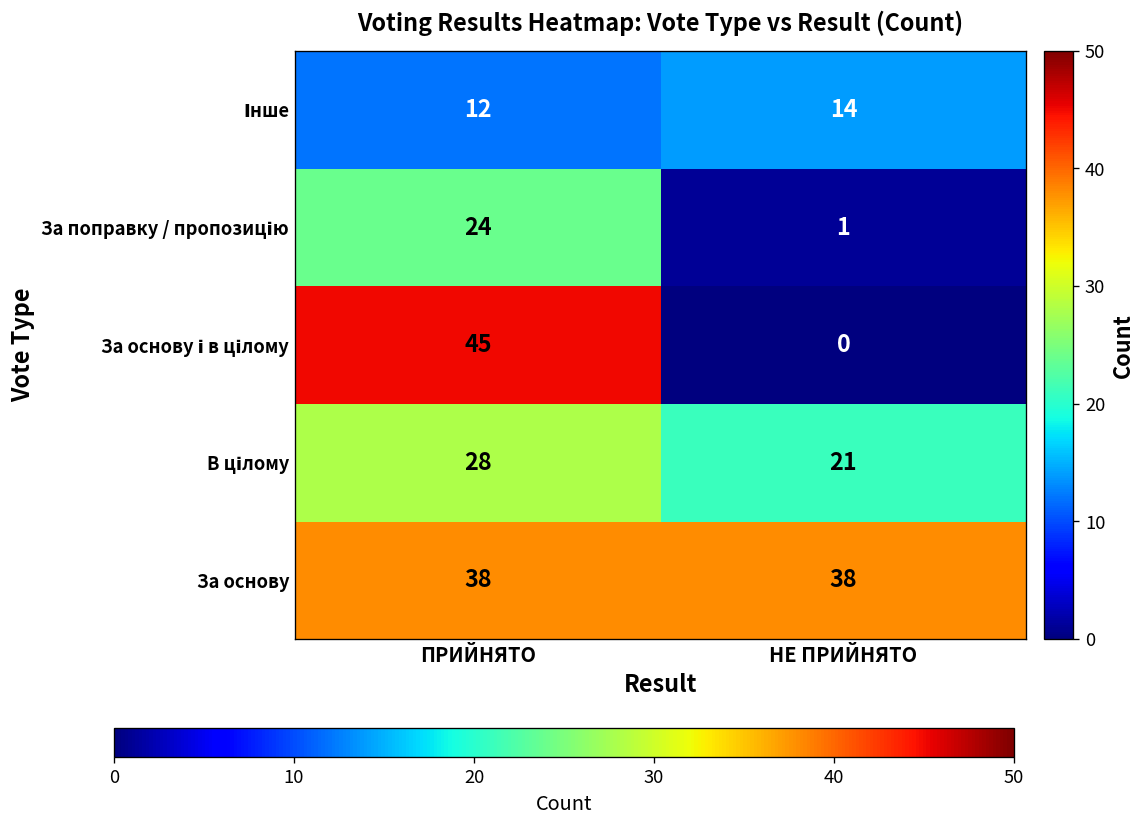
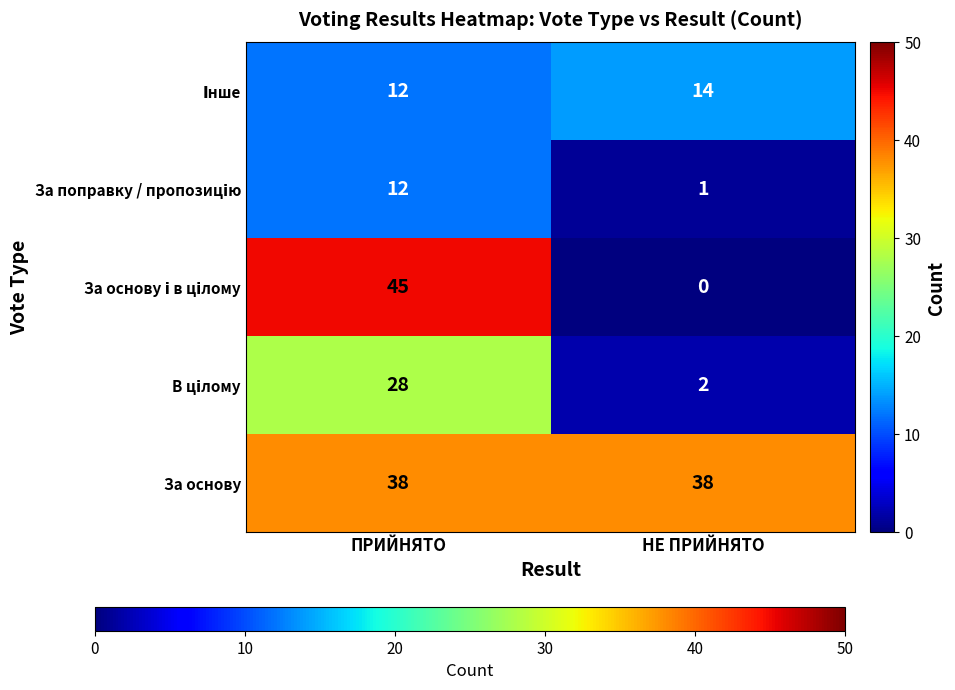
  {
    "Інше": {
      "ПРИЙНЯТО": 12,
      "НЕ ПРИЙНЯТО": 14
    },
    "За поправку / пропозицію": {
-     "ПРИЙНЯТО": 24,
+     "ПРИЙНЯТО": 12,
      "НЕ ПРИЙНЯТО": 1
    },
    "За основу і в цілому": {
      "ПРИЙНЯТО": 45,
      "НЕ ПРИЙНЯТО": 0
    },
    "В цілому": {
      "ПРИЙНЯТО": 28,
-     "НЕ ПРИЙНЯТО": 21
+     "НЕ ПРИЙНЯТО": 2
    },
    "За основу": {
      "ПРИЙНЯТО": 38,
      "НЕ ПРИЙНЯТО": 38
    }
  }
